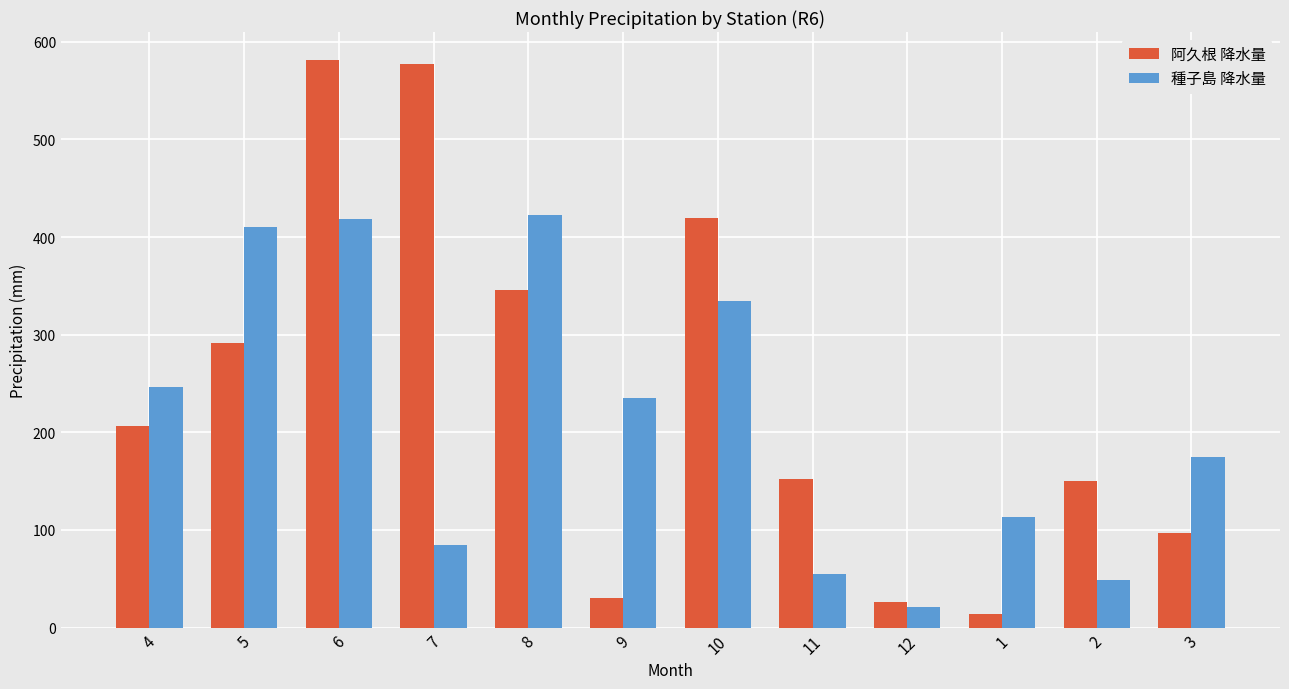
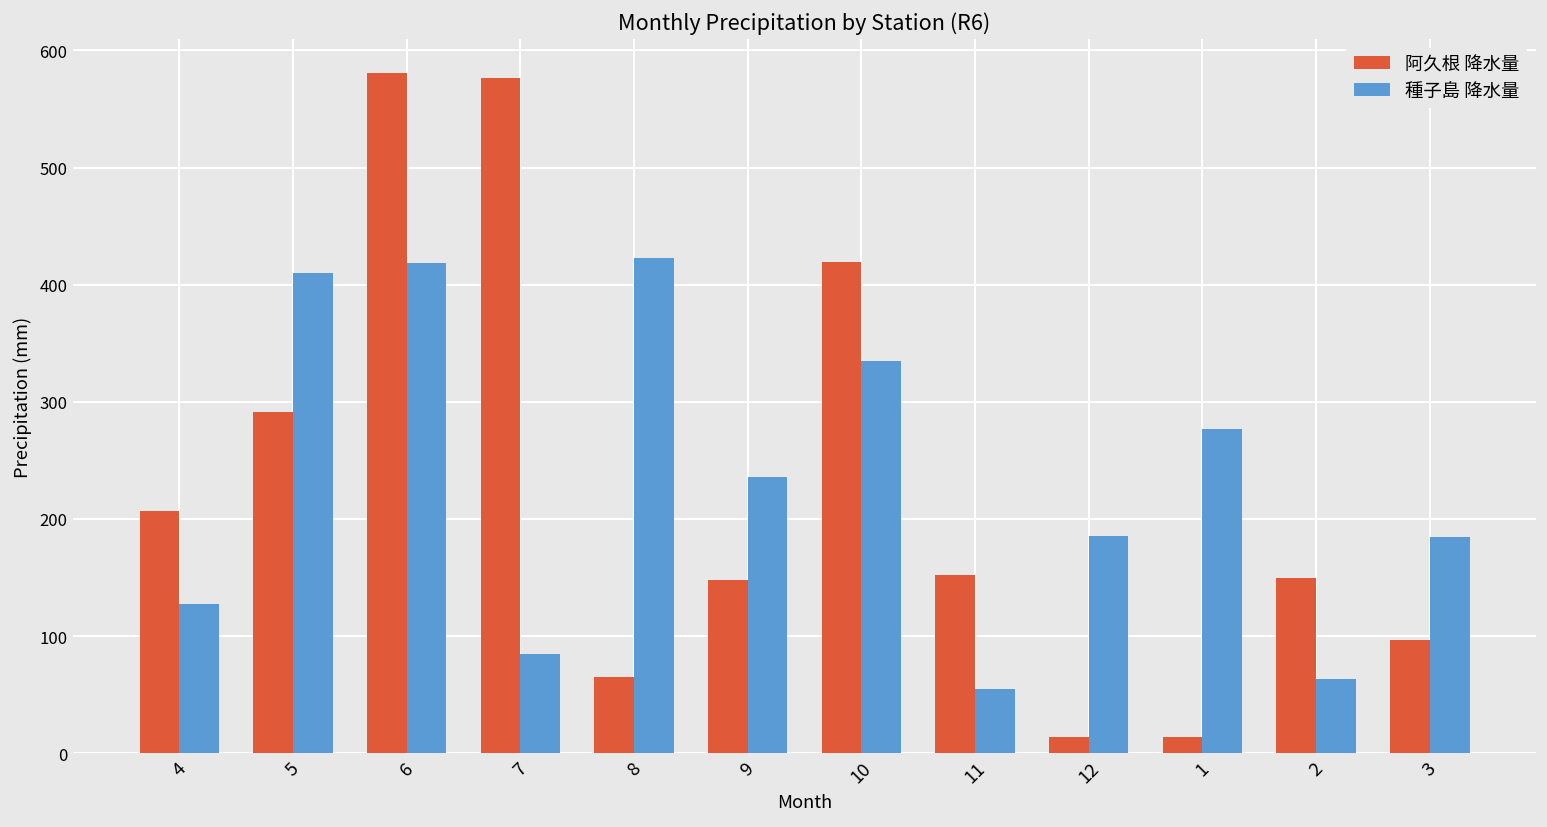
  {
    "阿久根 降水量": {
      "4": 210,
      "5": 290,
      "6": 580,
      "7": 580,
-     "8": 350,
-     "9": 30,
+     "8": 70,
+     "9": 150,
      "10": 420,
      "11": 150,
-     "12": 30,
+     "12": 10,
      "1": 10,
      "2": 150,
      "3": 100
    },
    "種子島 降水量": {
-     "4": 250,
+     "4": 130,
      "5": 410,
      "6": 420,
      "7": 90,
      "8": 420,
      "9": 240,
      "10": 340,
      "11": 60,
-     "12": 20,
-     "1": 110,
-     "2": 50,
-     "3": 170
+     "12": 190,
+     "1": 280,
+     "2": 60,
+     "3": 180
    }
  }
